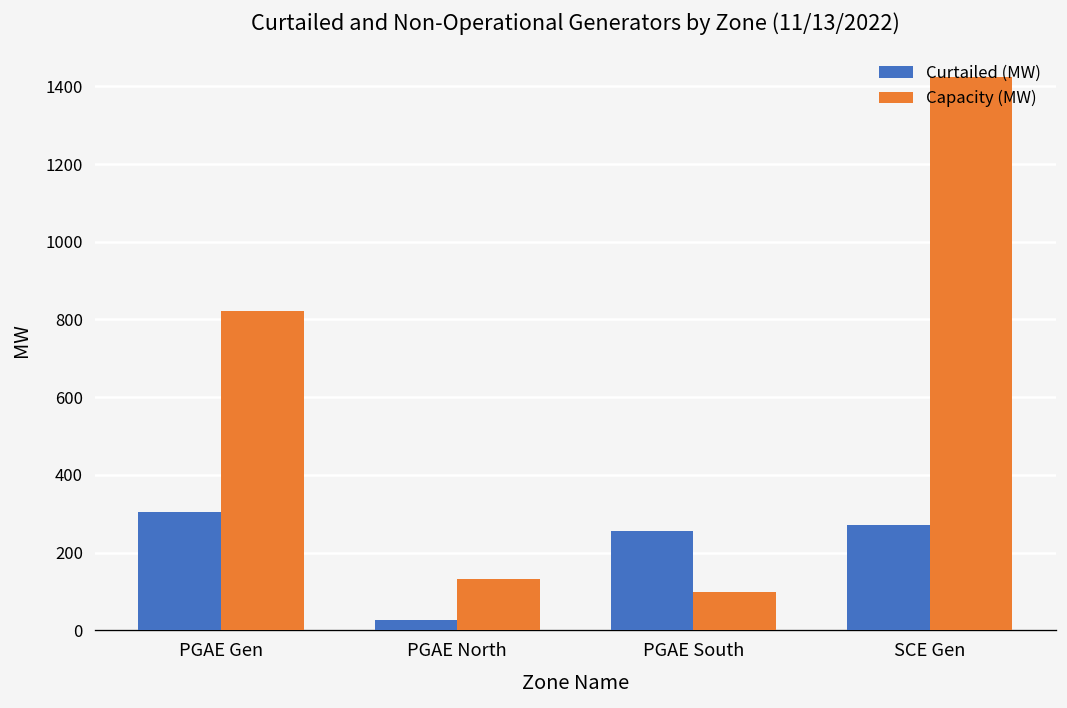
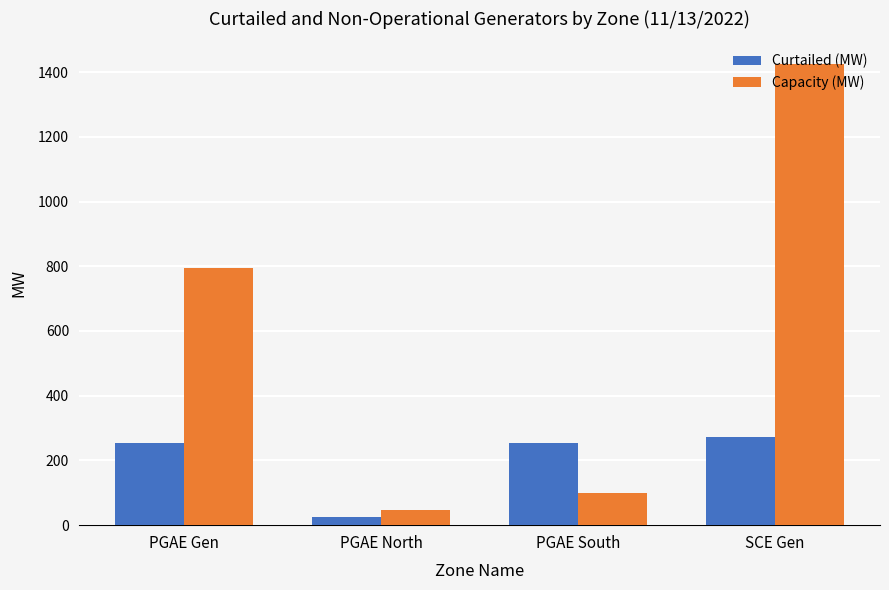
  {
    "Curtailed (MW)": {
-     "PGAE Gen": 300,
+     "PGAE Gen": 260,
      "PGAE North": 30,
      "PGAE South": 260,
      "SCE Gen": 270
    },
    "Capacity (MW)": {
-     "PGAE Gen": 820,
-     "PGAE North": 130,
+     "PGAE Gen": 790,
+     "PGAE North": 50,
      "PGAE South": 100,
      "SCE Gen": 1420
    }
  }
